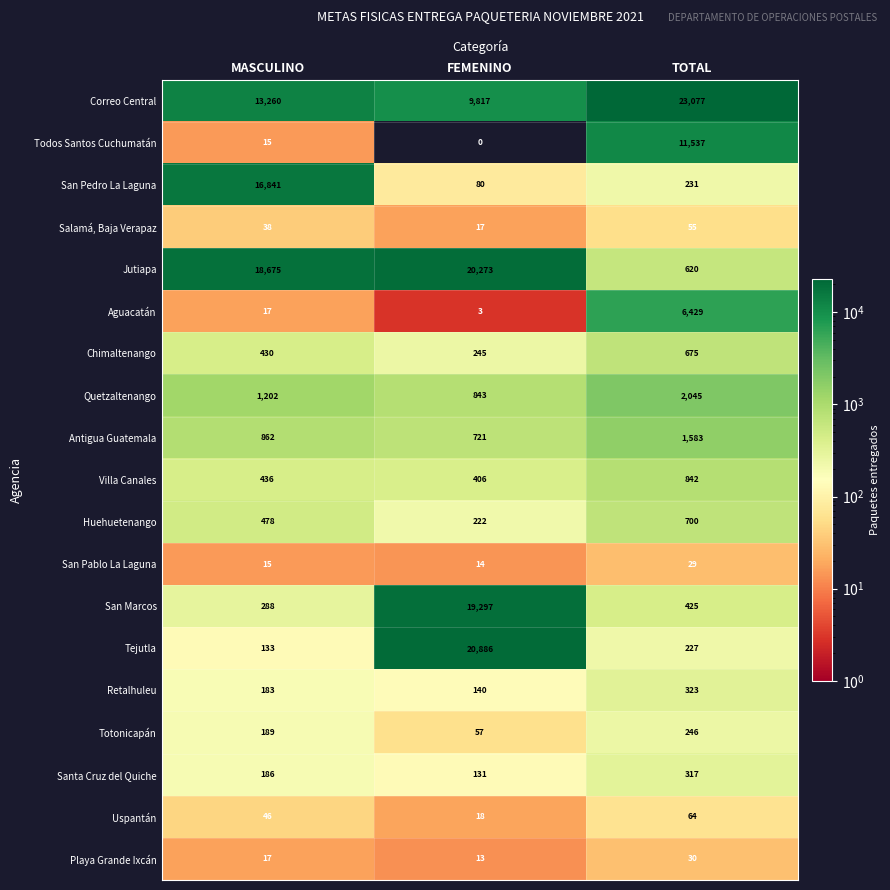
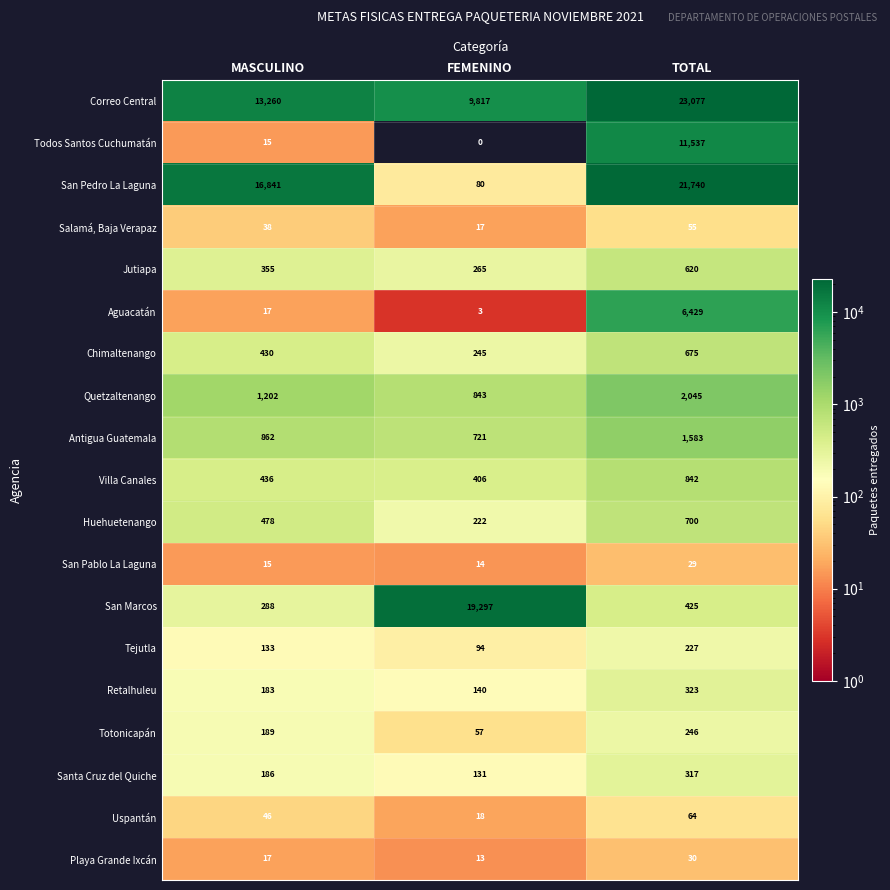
  {
    "Correo Central": {
      "MASCULINO": "13,260",
      "FEMENINO": "9,817",
      "TOTAL": "23,077"
    },
    "Todos Santos Cuchumatán": {
      "MASCULINO": "15",
      "FEMENINO": "0",
      "TOTAL": "11,537"
    },
    "San Pedro La Laguna": {
      "MASCULINO": "16,841",
      "FEMENINO": "80",
-     "TOTAL": "231"
+     "TOTAL": "21,740"
    },
    "Salamá, Baja Verapaz": {
      "MASCULINO": "38",
      "FEMENINO": "17",
      "TOTAL": "55"
    },
    "Jutiapa": {
-     "MASCULINO": "18,675",
-     "FEMENINO": "20,273",
+     "MASCULINO": "355",
+     "FEMENINO": "265",
      "TOTAL": "620"
    },
    "Aguacatán": {
      "MASCULINO": "17",
      "FEMENINO": "3",
      "TOTAL": "6,429"
    },
    "Chimaltenango": {
      "MASCULINO": "430",
      "FEMENINO": "245",
      "TOTAL": "675"
    },
    "Quetzaltenango": {
      "MASCULINO": "1,202",
      "FEMENINO": "843",
      "TOTAL": "2,045"
    },
    "Antigua Guatemala": {
      "MASCULINO": "862",
      "FEMENINO": "721",
      "TOTAL": "1,583"
    },
    "Villa Canales": {
      "MASCULINO": "436",
      "FEMENINO": "406",
      "TOTAL": "842"
    },
    "Huehuetenango": {
      "MASCULINO": "478",
      "FEMENINO": "222",
      "TOTAL": "700"
    },
    "San Pablo La Laguna": {
      "MASCULINO": "15",
      "FEMENINO": "14",
      "TOTAL": "29"
    },
    "San Marcos": {
      "MASCULINO": "288",
      "FEMENINO": "19,297",
      "TOTAL": "425"
    },
    "Tejutla": {
      "MASCULINO": "133",
-     "FEMENINO": "20,886",
+     "FEMENINO": "94",
      "TOTAL": "227"
    },
    "Retalhuleu": {
      "MASCULINO": "183",
      "FEMENINO": "140",
      "TOTAL": "323"
    },
    "Totonicapán": {
      "MASCULINO": "189",
      "FEMENINO": "57",
      "TOTAL": "246"
    },
    "Santa Cruz del Quiche": {
      "MASCULINO": "186",
      "FEMENINO": "131",
      "TOTAL": "317"
    },
    "Uspantán": {
      "MASCULINO": "46",
      "FEMENINO": "18",
      "TOTAL": "64"
    },
    "Playa Grande Ixcán": {
      "MASCULINO": "17",
      "FEMENINO": "13",
      "TOTAL": "30"
    }
  }
